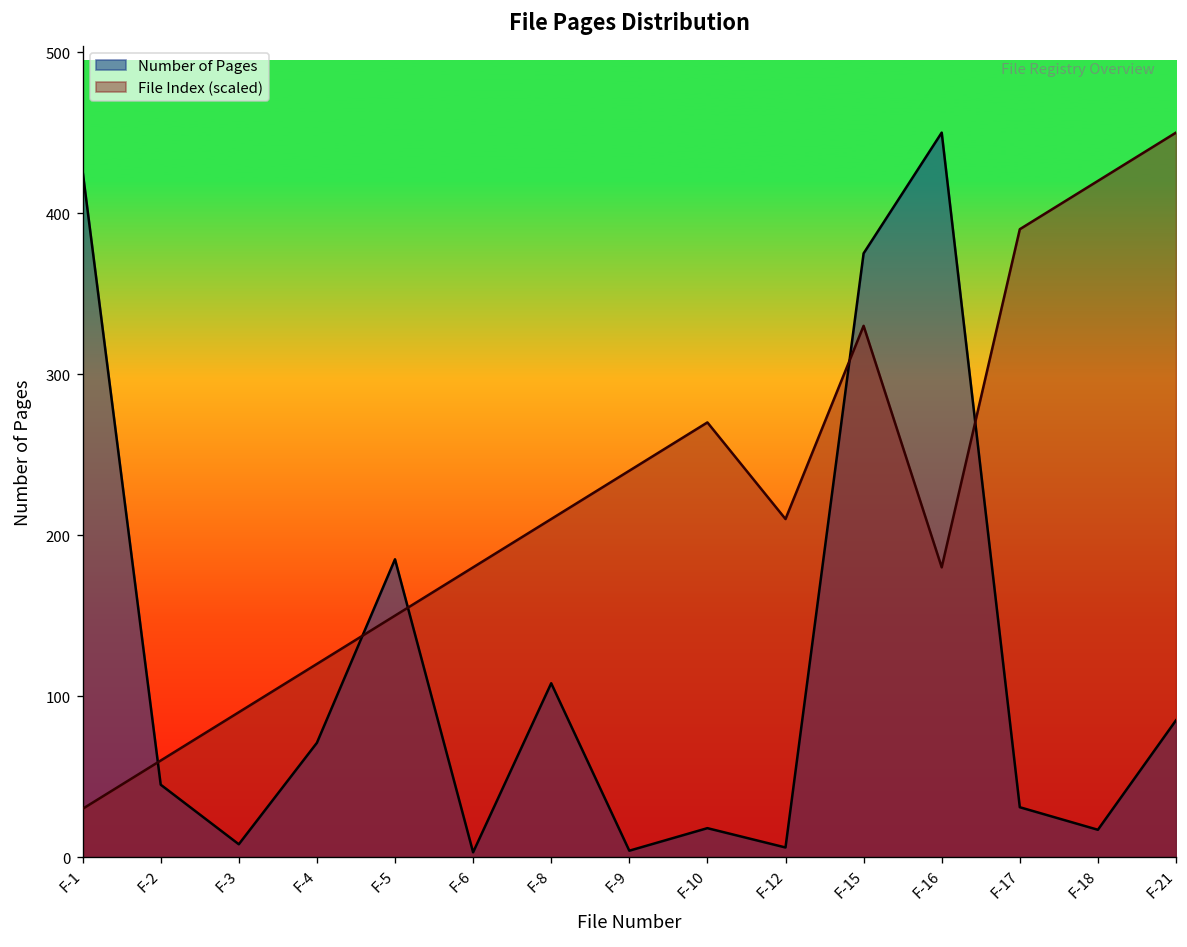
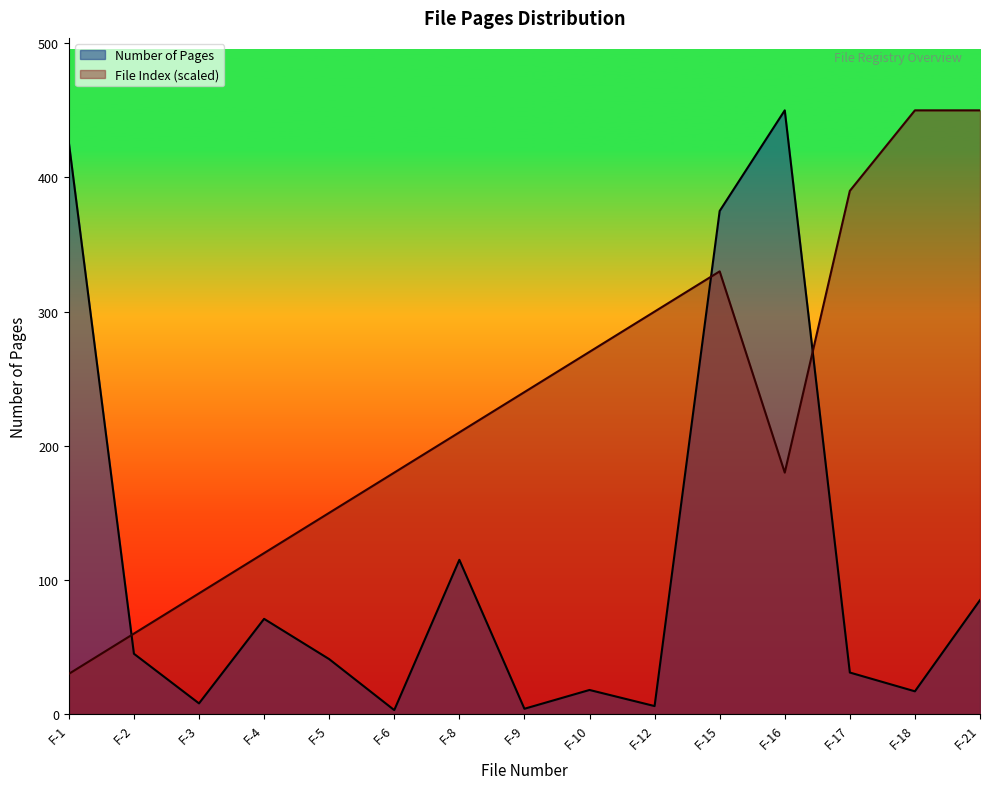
  {
    "Number of Pages": {
      "F-1": 426,
      "F-2": 45,
      "F-3": 8,
      "F-4": 71,
-     "F-5": 185,
+     "F-5": 41,
      "F-6": 3,
-     "F-8": 108,
+     "F-8": 115,
      "F-9": 4,
      "F-10": 18,
      "F-12": 6,
      "F-15": 375,
      "F-16": 450,
      "F-17": 31,
      "F-18": 17,
      "F-21": 85
    },
    "File Index (scaled)": {
      "F-1": 30,
      "F-2": 60,
      "F-3": 90,
      "F-4": 120,
      "F-5": 150,
      "F-6": 180,
      "F-8": 210,
      "F-9": 240,
      "F-10": 270,
-     "F-12": 210,
+     "F-12": 300,
      "F-15": 330,
      "F-16": 180,
      "F-17": 390,
-     "F-18": 420,
+     "F-18": 450,
      "F-21": 450
    }
  }
